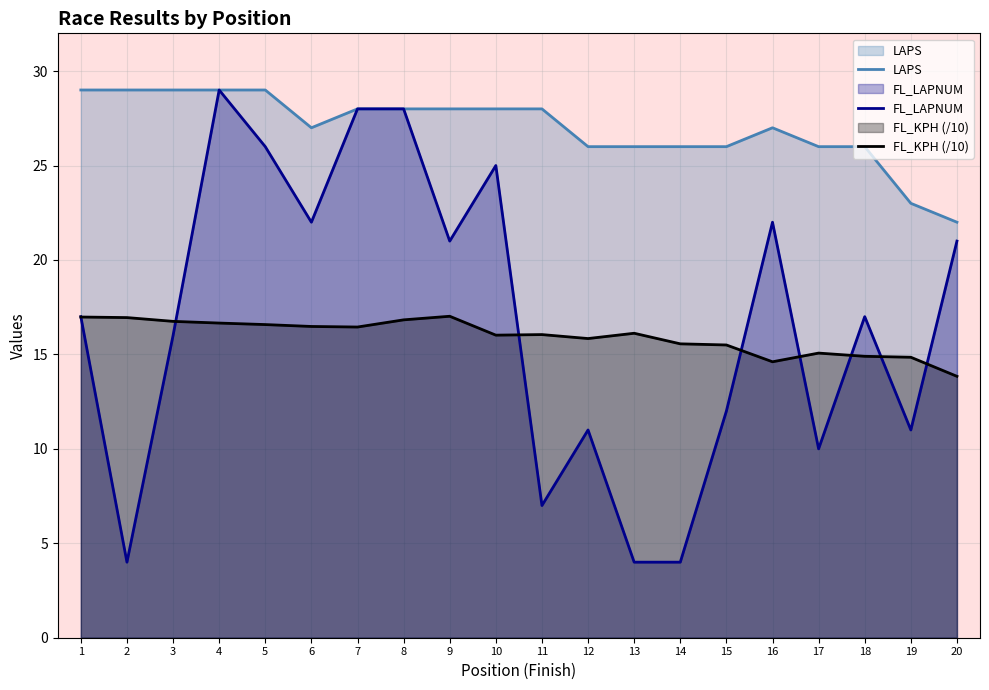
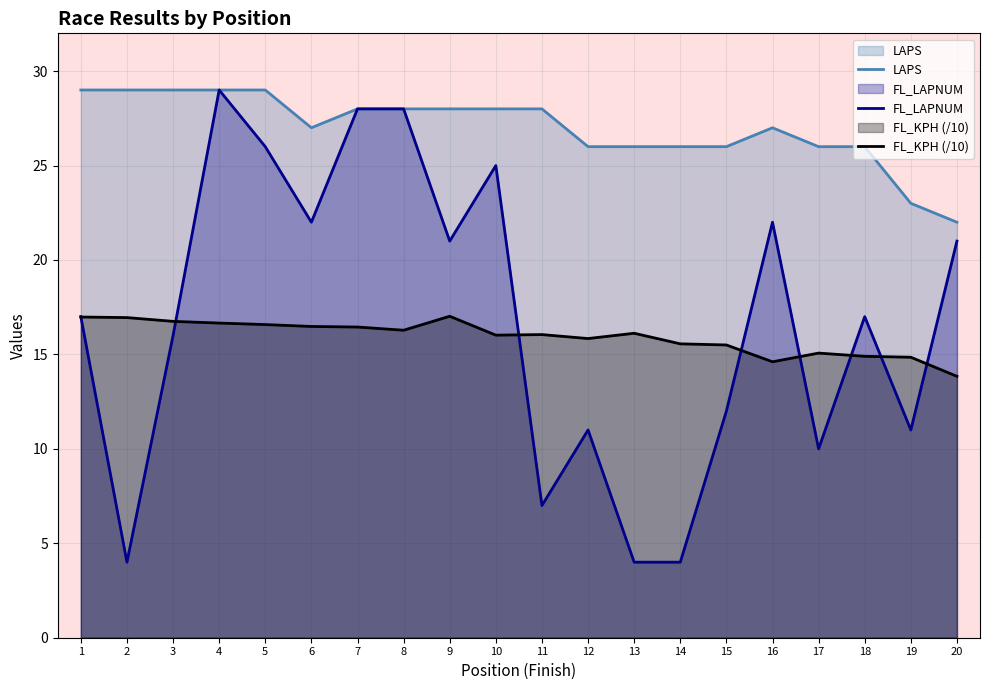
  {
    "LAPS": {
      "1": 29.0,
      "2": 29.0,
      "3": 29.0,
      "5": 29.0,
      "6": 27.0,
      "9": 28.0,
      "10": 28.0,
      "11": 28.0,
      "12": 26.0,
      "13": 26.0,
      "14": 26.0,
      "15": 26.0,
      "16": 27.0,
      "17": 26.0,
      "19": 23.0,
      "20": 22.0
    },
    "FL_LAPNUM": {
      "2": 4.0,
      "3": 16.0,
      "5": 26.0,
      "6": 22.0,
      "9": 21.0,
      "10": 25.0,
      "11": 7.0,
      "12": 11.0,
      "13": 4.0,
      "14": 4.0,
      "15": 12.0,
      "16": 22.0,
      "17": 10.0,
      "18": 17.0,
      "19": 11.0,
      "20": 21.0
    },
    "FL_KPH (/10)": {
      "2": 17.0,
      "3": 16.8,
      "4": 16.7,
      "5": 16.6,
      "6": 16.5,
      "7": 16.5,
-     "8": 16.8,
+     "8": 16.3,
      "9": 17.0,
      "10": 16.0,
      "11": 16.1,
      "12": 15.8,
      "13": 16.1,
      "14": 15.6,
      "15": 15.5,
      "16": 14.6,
      "17": 15.1,
      "18": 14.9,
      "19": 14.9,
      "20": 13.8
    }
  }
